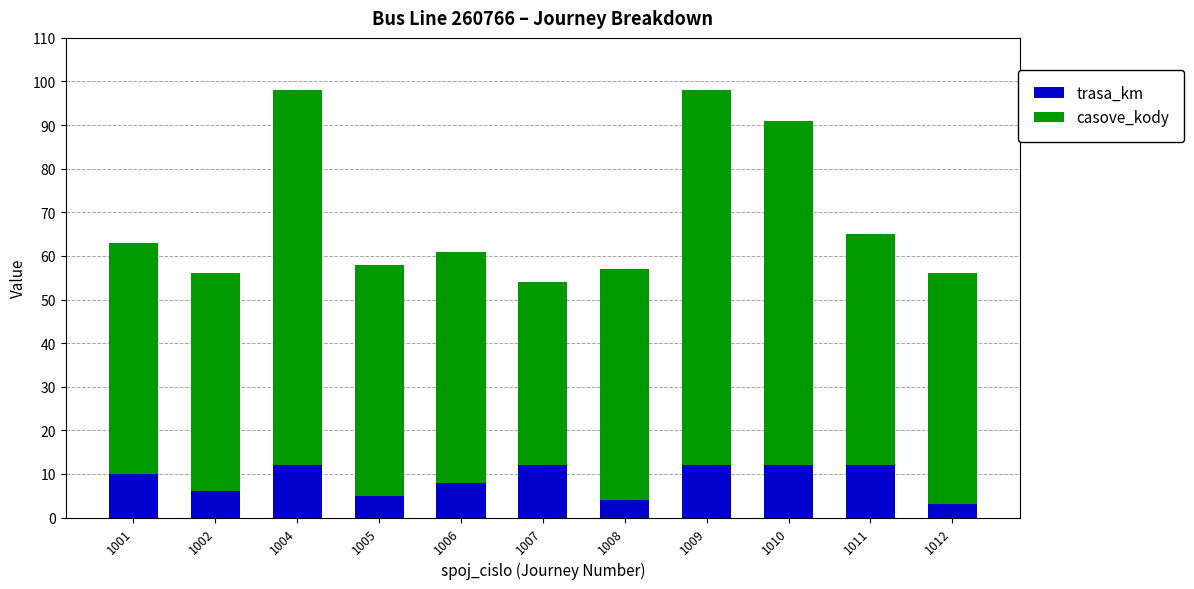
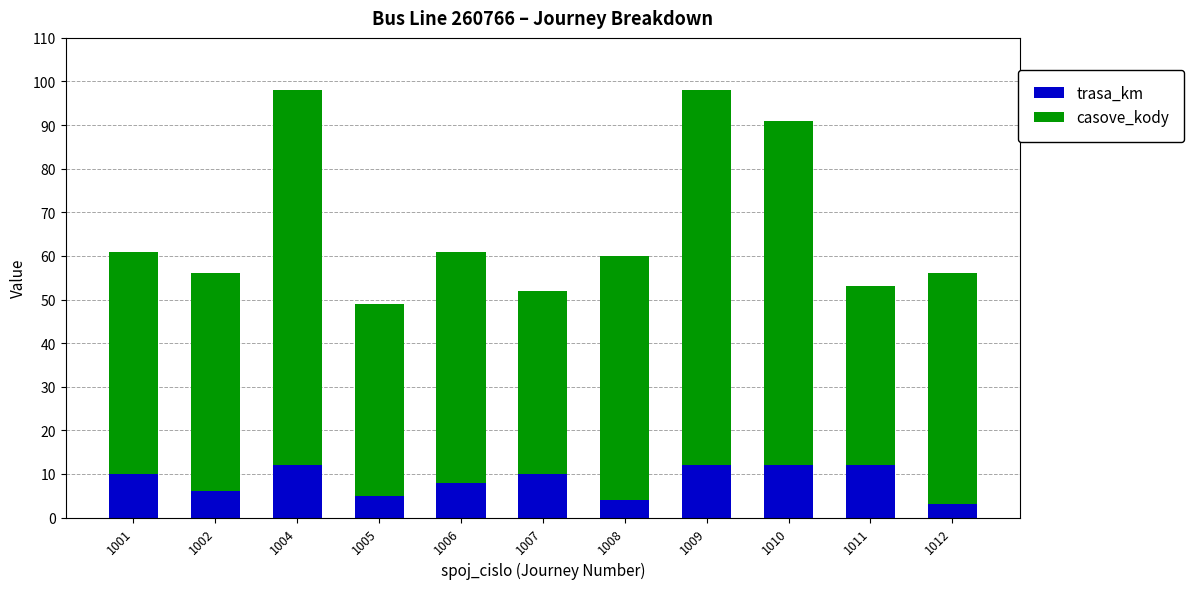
  {
    "trasa_km": {
      "1001": 10,
      "1002": 6,
      "1004": 12,
      "1005": 5,
      "1006": 8,
-     "1007": 12,
+     "1007": 10,
      "1008": 4,
      "1009": 12,
      "1010": 12,
      "1011": 12,
      "1012": 3
    },
    "casove_kody": {
-     "1001": 53,
+     "1001": 51,
      "1002": 50,
      "1004": 86,
-     "1005": 53,
+     "1005": 44,
      "1006": 53,
      "1007": 42,
-     "1008": 53,
+     "1008": 56,
      "1009": 86,
      "1010": 79,
-     "1011": 53,
+     "1011": 41,
      "1012": 53
    }
  }
